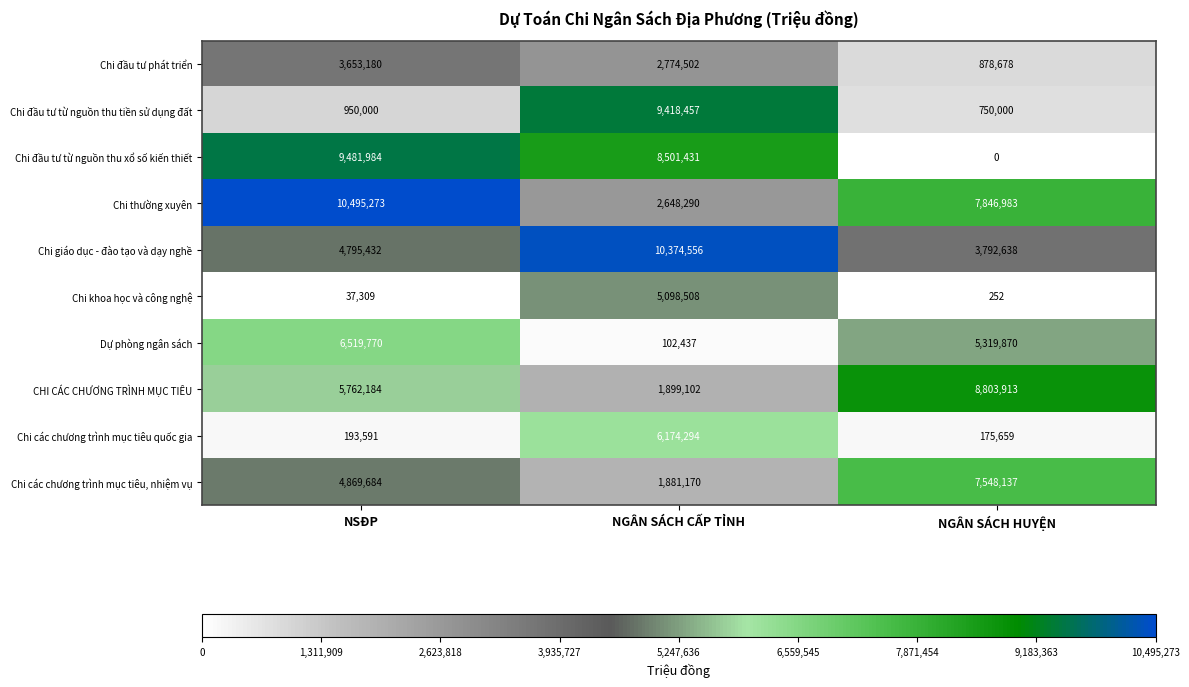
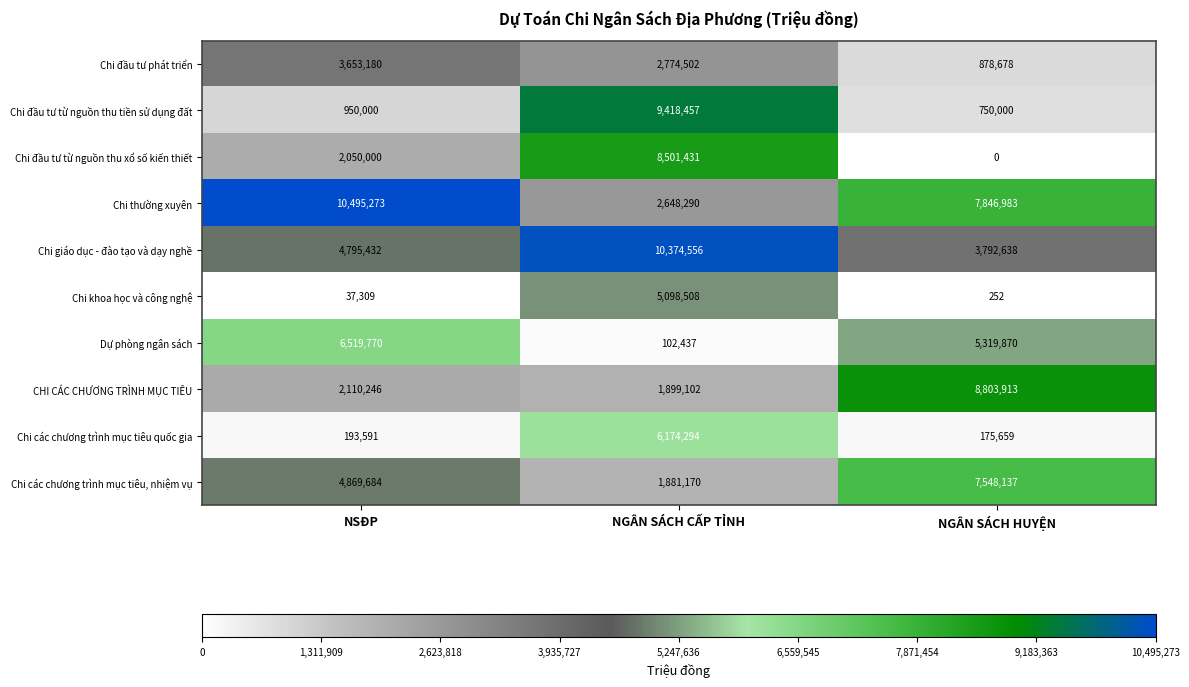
  {
    "Chi đầu tư phát triển": {
      "NSĐP": "3,653,180",
      "NGÂN SÁCH CẤP TỈNH": "2,774,502",
      "NGÂN SÁCH HUYỆN": "878,678"
    },
    "Chi đầu tư từ nguồn thu tiền sử dụng đất": {
      "NSĐP": "950,000",
      "NGÂN SÁCH CẤP TỈNH": "9,418,457",
      "NGÂN SÁCH HUYỆN": "750,000"
    },
    "Chi đầu tư từ nguồn thu xổ số kiến thiết": {
-     "NSĐP": "9,481,984",
+     "NSĐP": "2,050,000",
      "NGÂN SÁCH CẤP TỈNH": "8,501,431",
      "NGÂN SÁCH HUYỆN": "0"
    },
    "Chi thường xuyên": {
      "NSĐP": "10,495,273",
      "NGÂN SÁCH CẤP TỈNH": "2,648,290",
      "NGÂN SÁCH HUYỆN": "7,846,983"
    },
    "Chi giáo dục - đào tạo và dạy nghề": {
      "NSĐP": "4,795,432",
      "NGÂN SÁCH CẤP TỈNH": "10,374,556",
      "NGÂN SÁCH HUYỆN": "3,792,638"
    },
    "Chi khoa học và công nghệ": {
      "NSĐP": "37,309",
      "NGÂN SÁCH CẤP TỈNH": "5,098,508",
      "NGÂN SÁCH HUYỆN": "252"
    },
    "Dự phòng ngân sách": {
      "NSĐP": "6,519,770",
      "NGÂN SÁCH CẤP TỈNH": "102,437",
      "NGÂN SÁCH HUYỆN": "5,319,870"
    },
    "CHI CÁC CHƯƠNG TRÌNH MỤC TIÊU": {
-     "NSĐP": "5,762,184",
+     "NSĐP": "2,110,246",
      "NGÂN SÁCH CẤP TỈNH": "1,899,102",
      "NGÂN SÁCH HUYỆN": "8,803,913"
    },
    "Chi các chương trình mục tiêu quốc gia": {
      "NSĐP": "193,591",
      "NGÂN SÁCH CẤP TỈNH": "6,174,294",
      "NGÂN SÁCH HUYỆN": "175,659"
    },
    "Chi các chương trình mục tiêu, nhiệm vụ": {
      "NSĐP": "4,869,684",
      "NGÂN SÁCH CẤP TỈNH": "1,881,170",
      "NGÂN SÁCH HUYỆN": "7,548,137"
    }
  }
